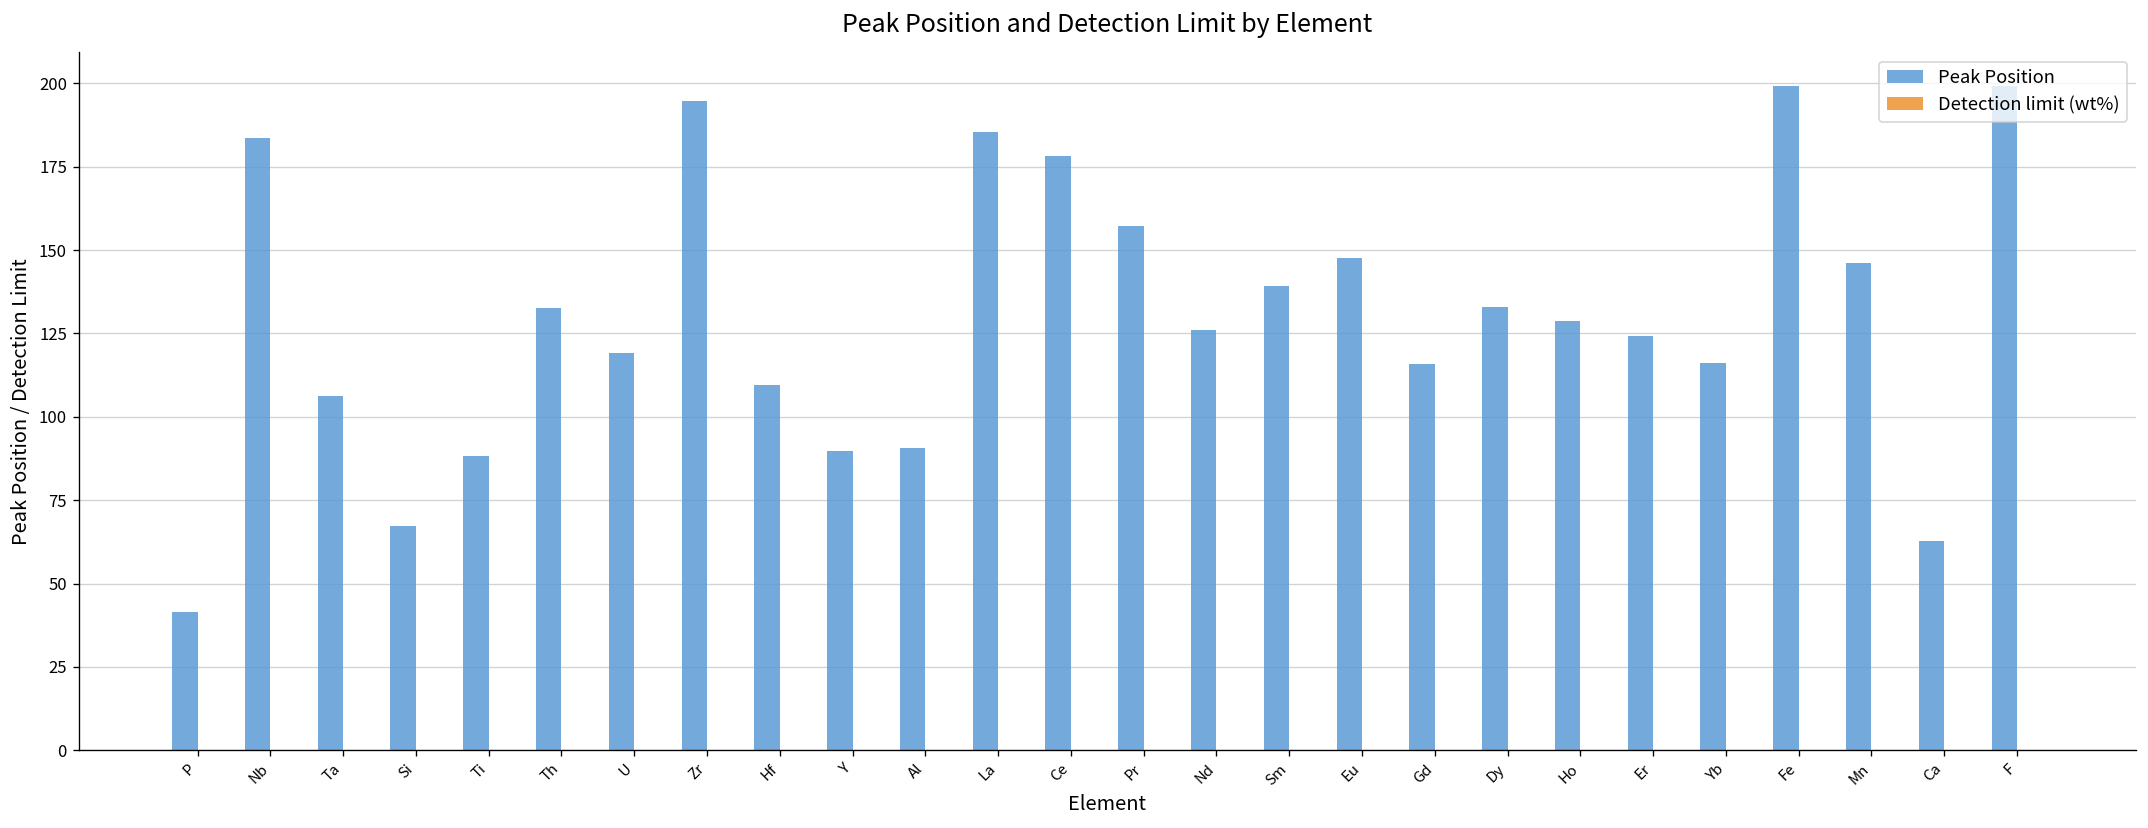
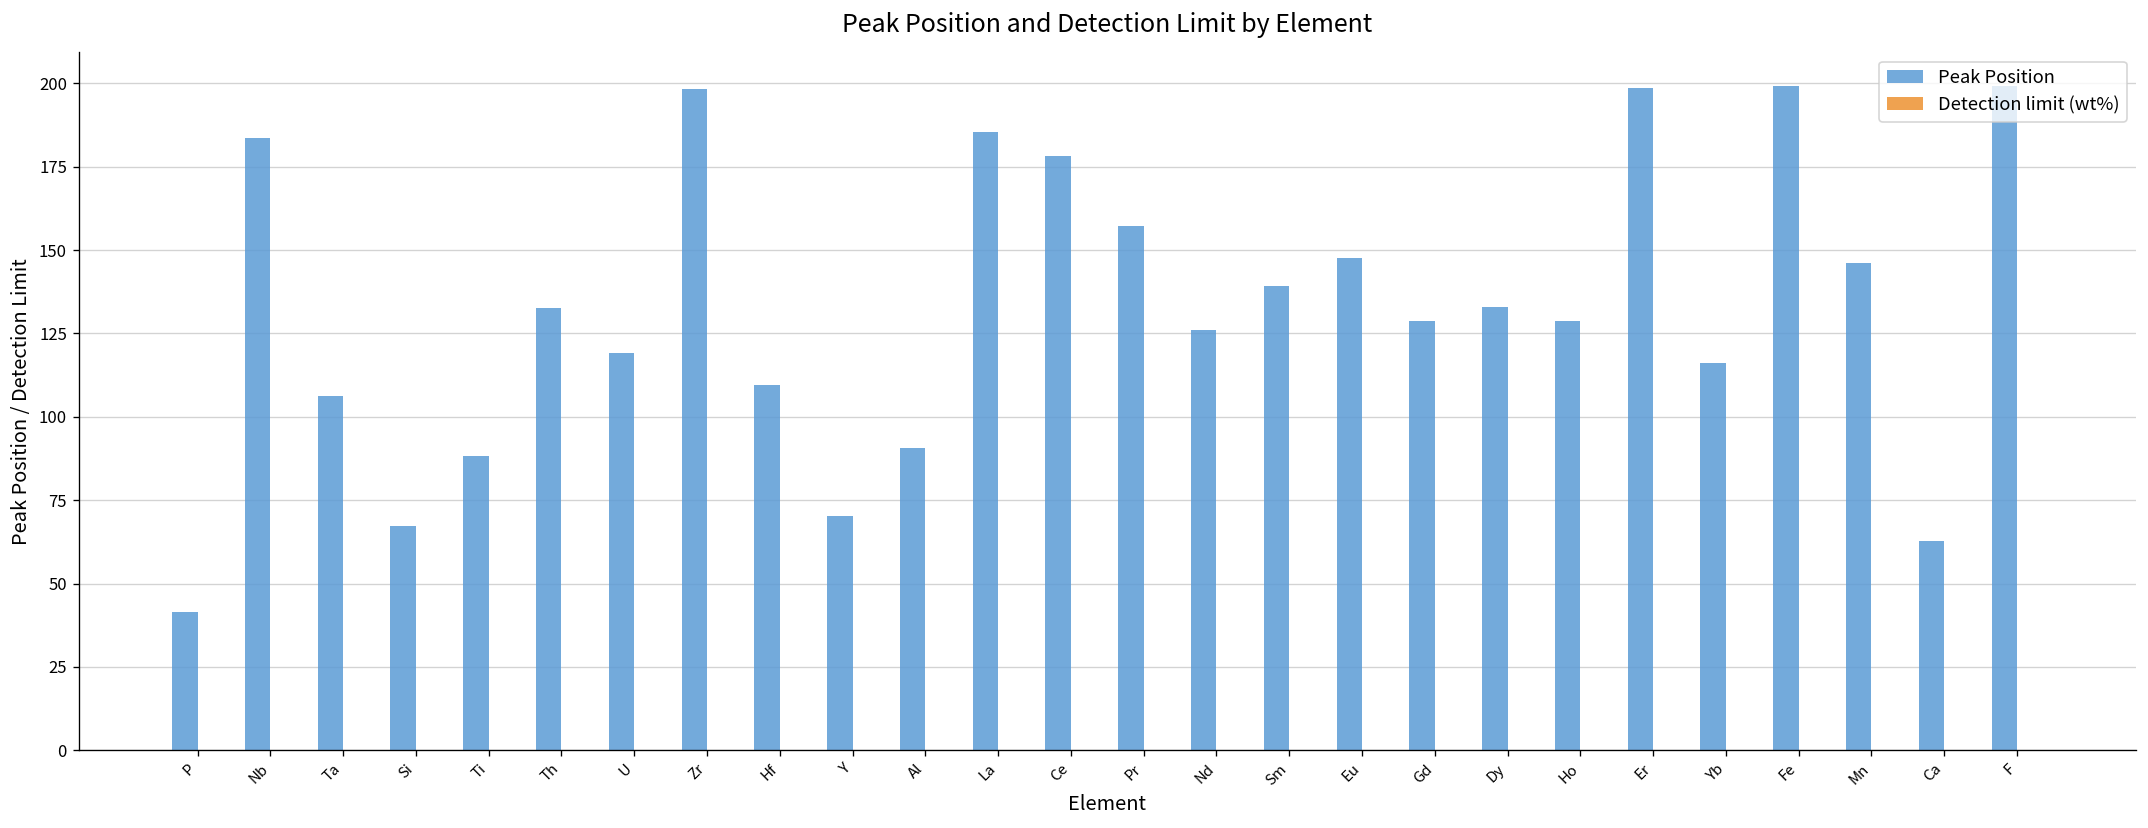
  {
    "Peak Position": {
      "P": 41,
      "Nb": 183,
      "Ta": 106,
      "Si": 67,
      "Ti": 88,
      "Th": 133,
      "U": 119,
-     "Zr": 195,
+     "Zr": 198,
      "Hf": 110,
-     "Y": 90,
+     "Y": 70,
      "Al": 91,
      "La": 185,
      "Ce": 178,
      "Pr": 157,
      "Nd": 126,
      "Sm": 139,
      "Eu": 148,
-     "Gd": 116,
+     "Gd": 129,
      "Dy": 133,
      "Ho": 129,
-     "Er": 124,
+     "Er": 199,
      "Yb": 116,
      "Fe": 199,
      "Mn": 146,
      "Ca": 63
    }
  }
